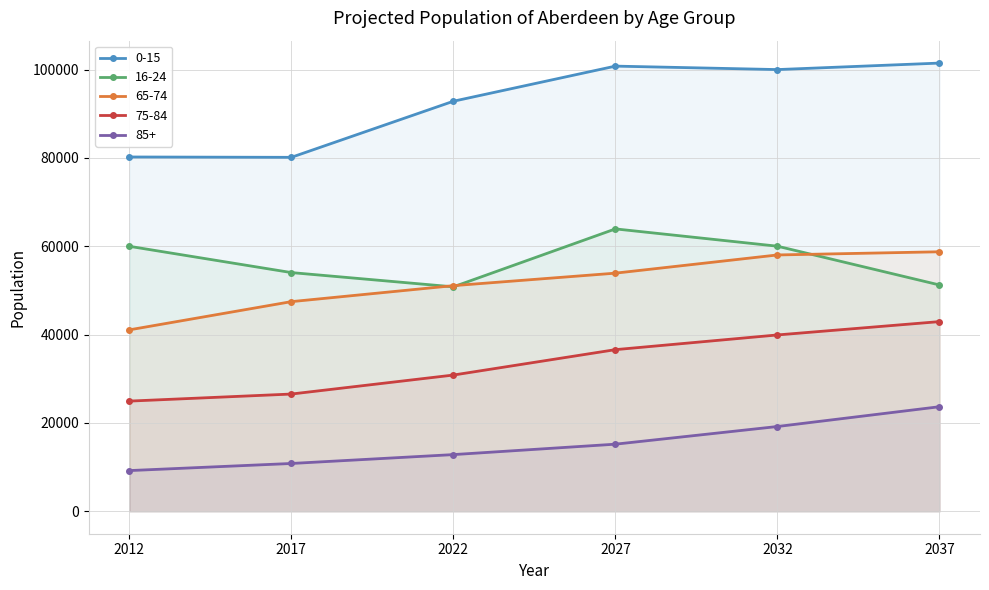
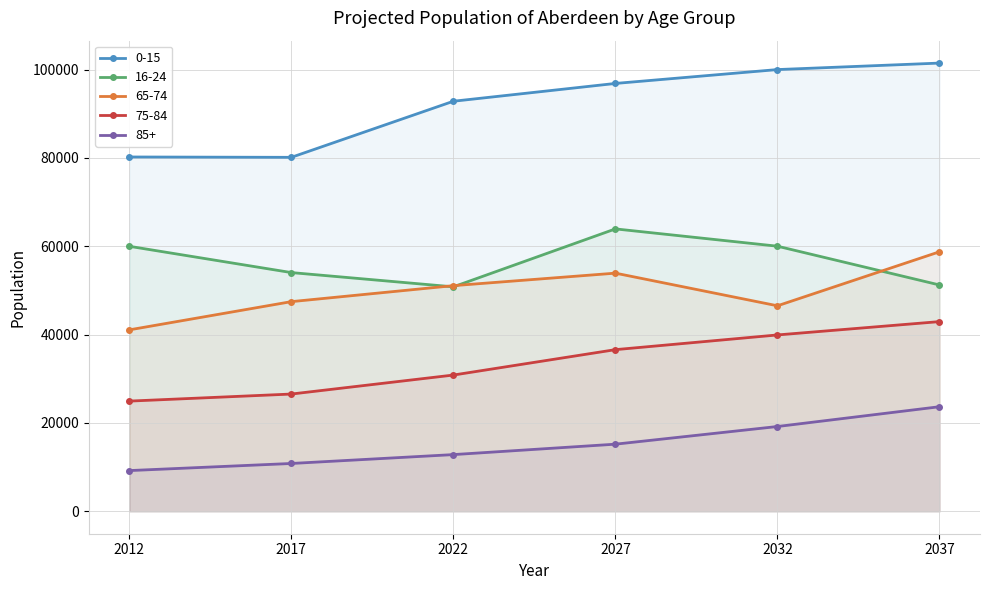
  {
    "0-15": {
      "2012": 80000,
      "2017": 80000,
      "2022": 93000,
-     "2027": 101000,
+     "2027": 97000,
      "2032": 100000,
      "2037": 101000
    },
    "16-24": {
      "2012": 60000,
      "2017": 54000,
      "2027": 64000,
      "2032": 60000,
      "2037": 51000
    },
    "65-74": {
      "2012": 41000,
      "2017": 47000,
      "2027": 54000,
-     "2032": 58000,
+     "2032": 47000,
      "2037": 59000
    },
    "75-84": {
      "2012": 25000,
      "2017": 27000,
      "2022": 31000,
      "2027": 37000,
      "2032": 40000,
      "2037": 43000
    },
    "85+": {
      "2012": 9000,
      "2017": 11000,
      "2022": 13000,
      "2027": 15000,
      "2032": 19000,
      "2037": 24000
    }
  }
